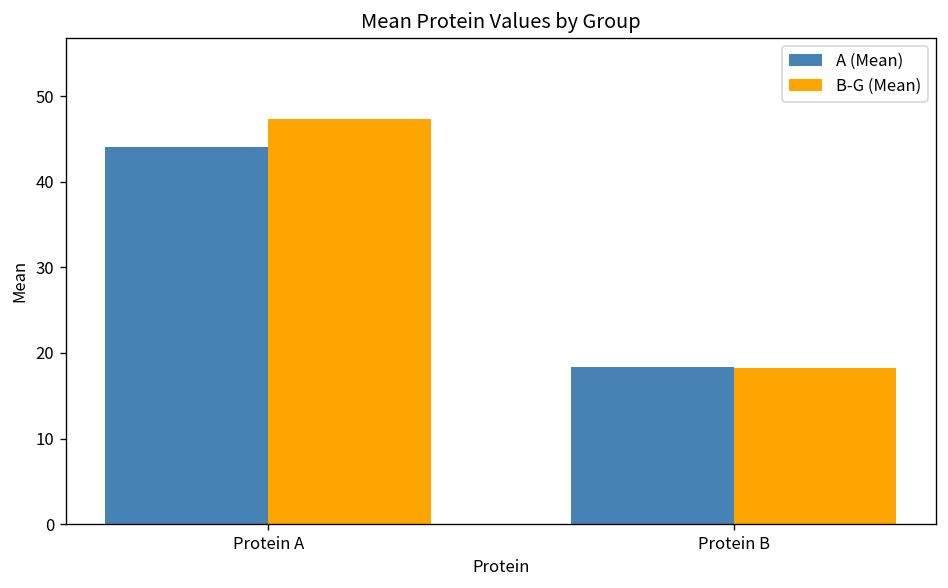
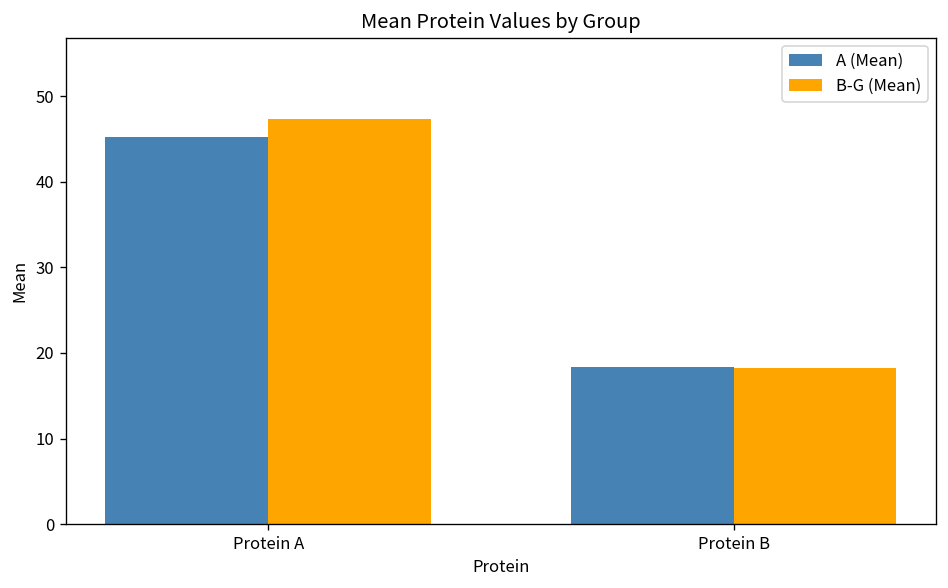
  {
    "A (Mean)": {
-     "Protein A": 44,
+     "Protein A": 45,
      "Protein B": 18
    },
    "B-G (Mean)": {
      "Protein A": 47,
      "Protein B": 18
    }
  }
